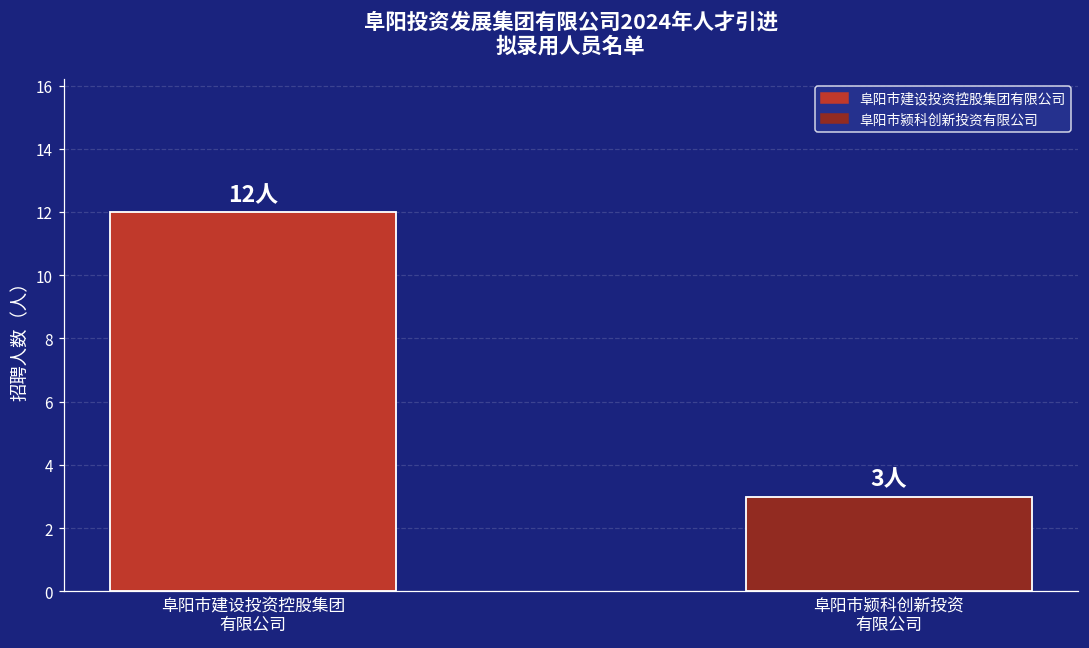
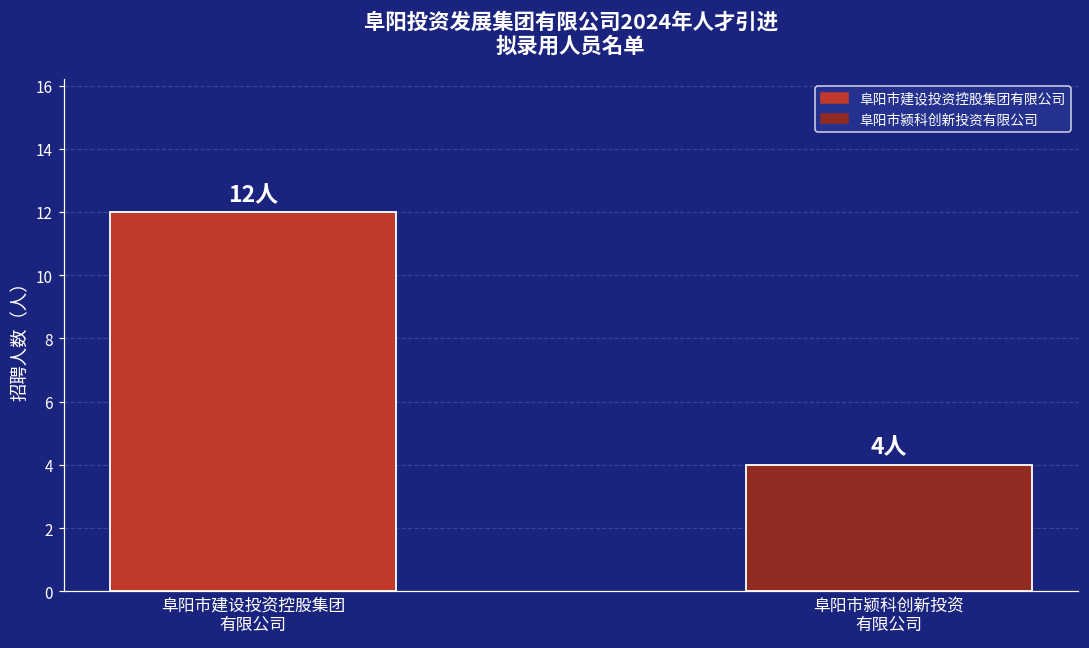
  {
    "阜阳市建设投资控股集团 有限公司": "12人",
-   "阜阳市颍科创新投资 有限公司": "3人"
+   "阜阳市颍科创新投资 有限公司": "4人"
  }
